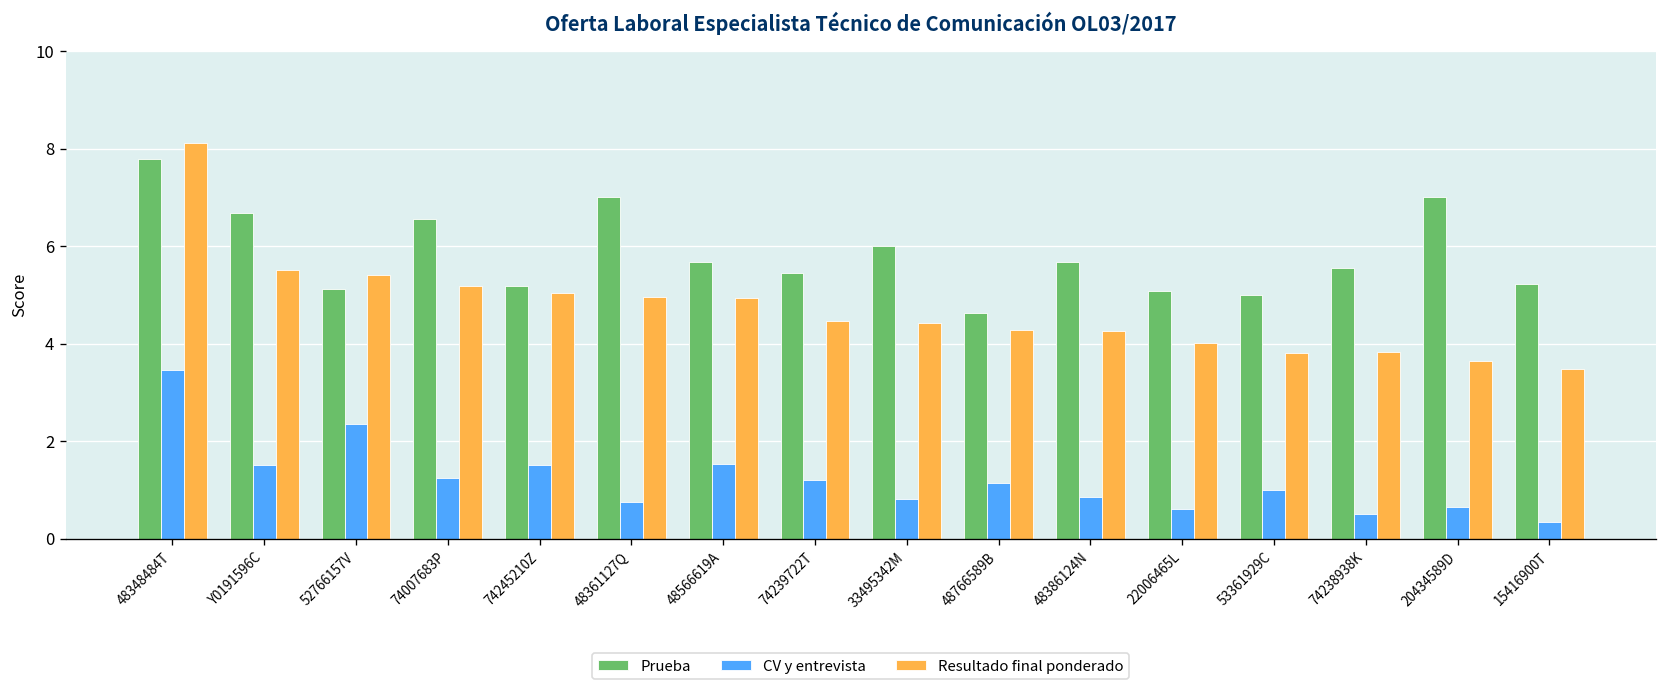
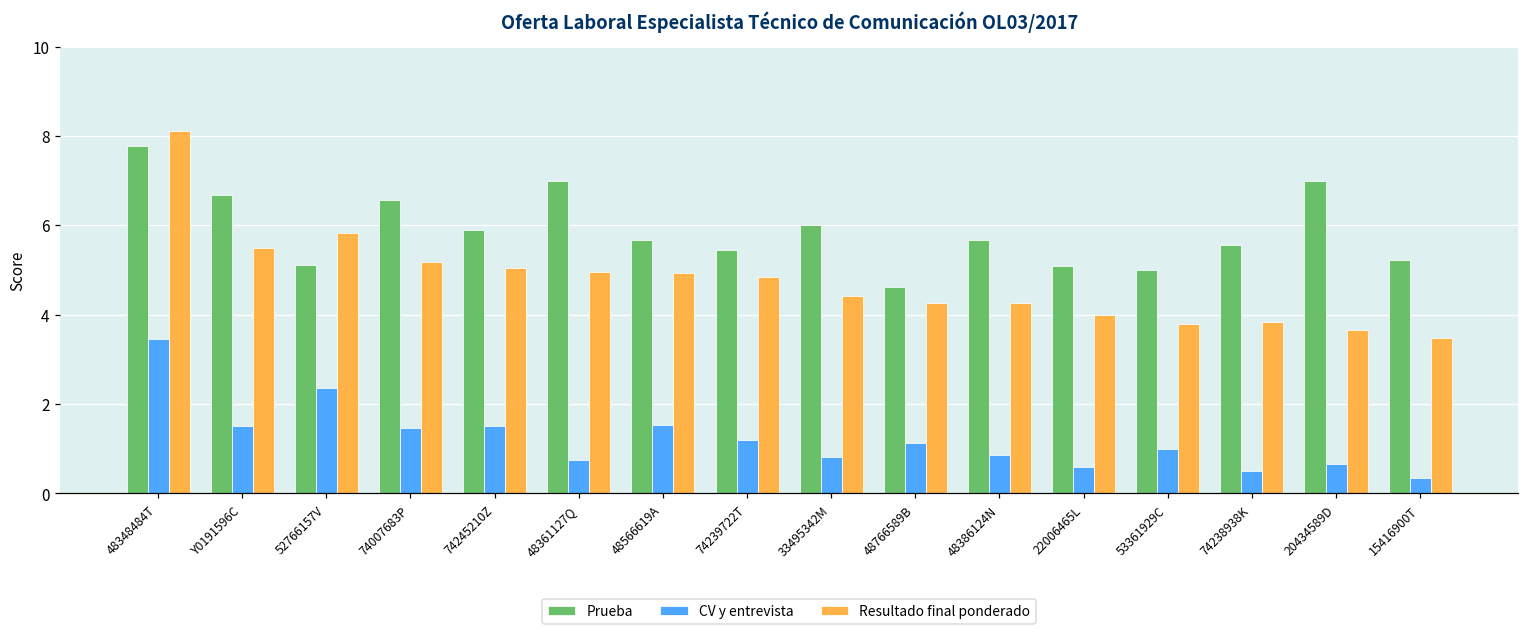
  {
    "Prueba": {
      "48348484T": 7.8,
      "Y0191596C": 6.7,
      "52766157V": 5.1,
      "74007683P": 6.6,
-     "74245210Z": 5.2,
+     "74245210Z": 5.9,
      "48361127Q": 7.0,
      "48566619A": 5.7,
      "74239722T": 5.5,
      "33495342M": 6.0,
      "48766589B": 4.6,
      "48386124N": 5.7,
      "22006465L": 5.1,
      "53361929C": 5.0,
      "74238938K": 5.6,
      "20434589D": 7.0,
      "15416900T": 5.2
    },
    "CV y entrevista": {
      "48348484T": 3.5,
      "Y0191596C": 1.5,
      "52766157V": 2.4,
-     "74007683P": 1.3,
+     "74007683P": 1.5,
      "74245210Z": 1.5,
      "48361127Q": 0.8,
      "48566619A": 1.5,
      "74239722T": 1.2,
      "33495342M": 0.8,
      "48766589B": 1.1,
      "48386124N": 0.9,
      "22006465L": 0.6,
      "53361929C": 1.0,
      "74238938K": 0.5,
      "20434589D": 0.7,
      "15416900T": 0.4
    },
    "Resultado final ponderado": {
      "48348484T": 8.1,
      "Y0191596C": 5.5,
-     "52766157V": 5.4,
+     "52766157V": 5.8,
      "74007683P": 5.2,
      "74245210Z": 5.0,
      "48361127Q": 5.0,
      "48566619A": 4.9,
-     "74239722T": 4.5,
+     "74239722T": 4.8,
      "33495342M": 4.4,
      "48766589B": 4.3,
      "48386124N": 4.3,
      "22006465L": 4.0,
      "53361929C": 3.8,
      "74238938K": 3.8,
      "20434589D": 3.7,
      "15416900T": 3.5
    }
  }
